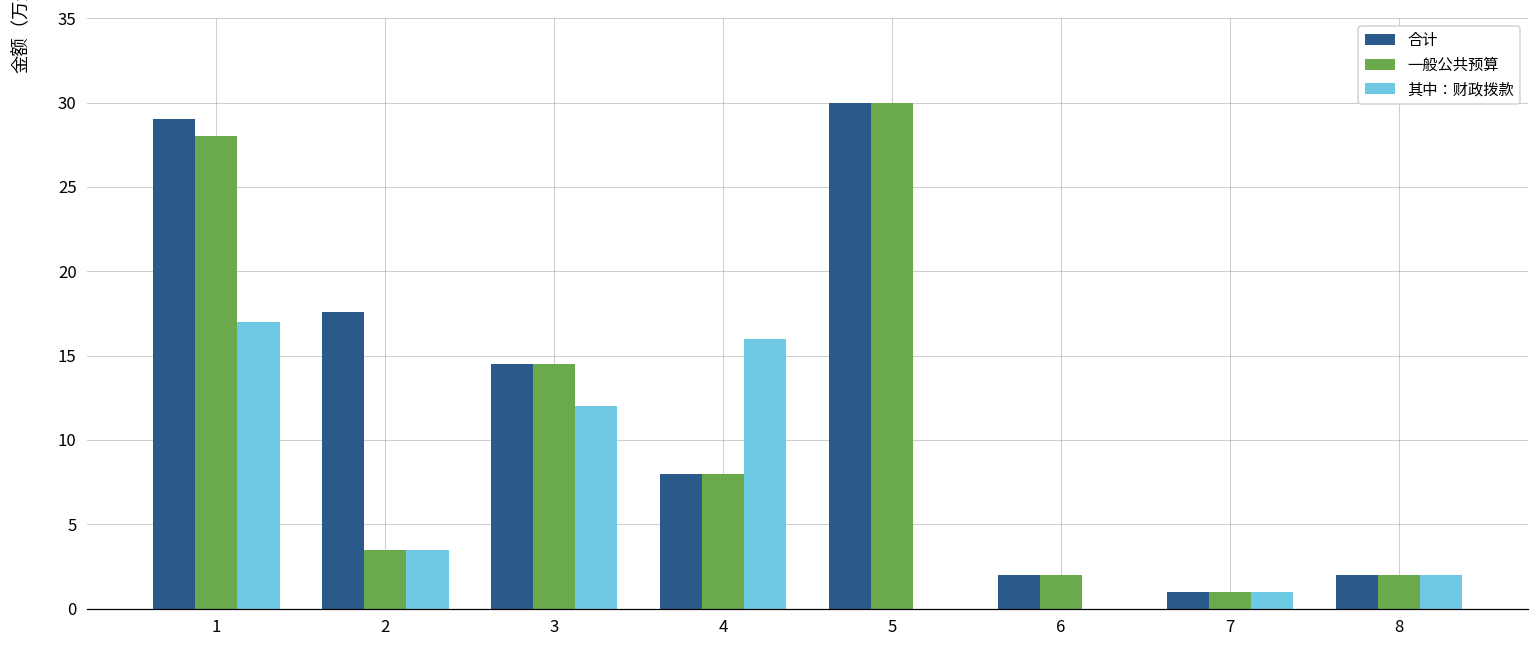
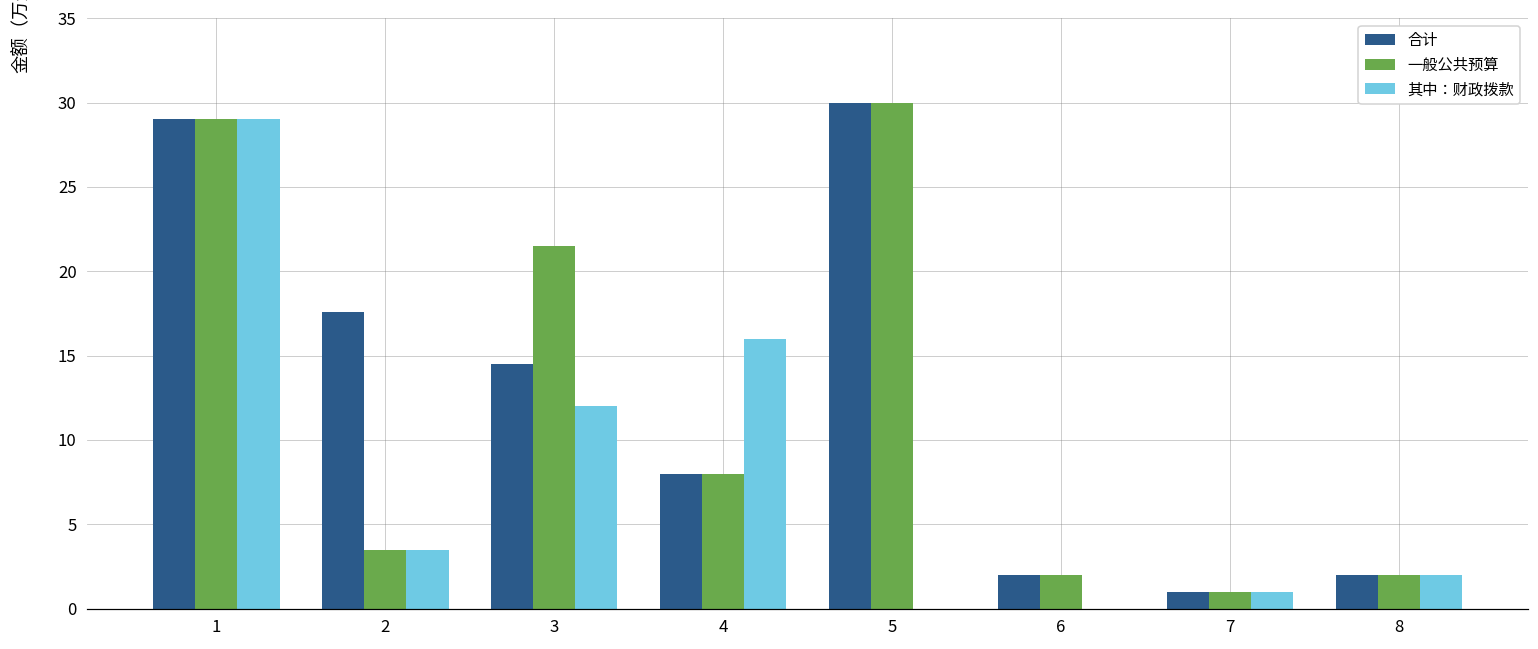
  {
    "合计": {
      "1": 29.0,
      "2": 17.6,
      "3": 14.5,
      "4": 8.0,
      "5": 30.0,
      "6": 2.0,
      "7": 1.0,
      "8": 2.0
    },
    "一般公共预算": {
-     "1": 28,
+     "1": 29,
      "2": 3.5,
-     "3": 14.5,
+     "3": 21.5,
      "4": 8.0,
      "5": 30.0,
      "6": 2.0,
      "7": 1.0,
      "8": 2.0
    },
    "其中：财政拨款": {
-     "1": 17,
+     "1": 29,
      "2": 3.5,
      "3": 12,
      "4": 16,
      "5": 0,
      "6": 0,
      "7": 1,
      "8": 2
    }
  }
